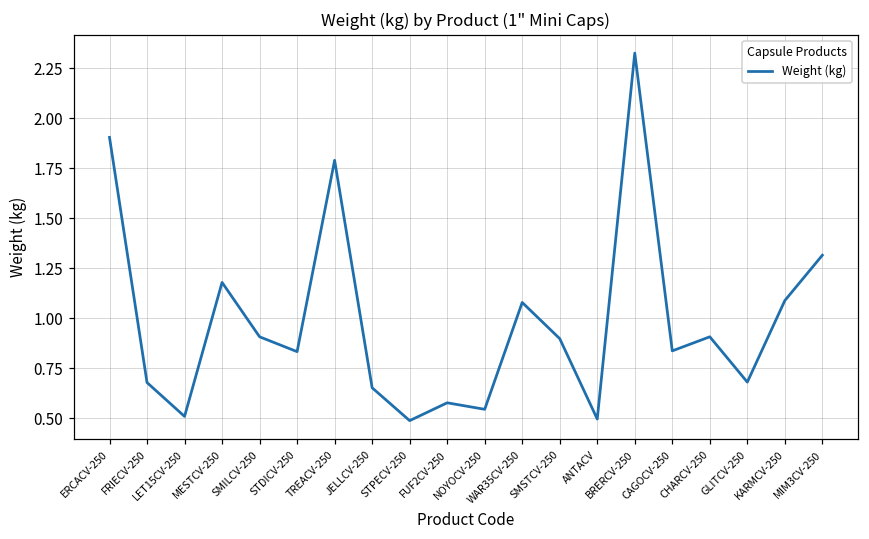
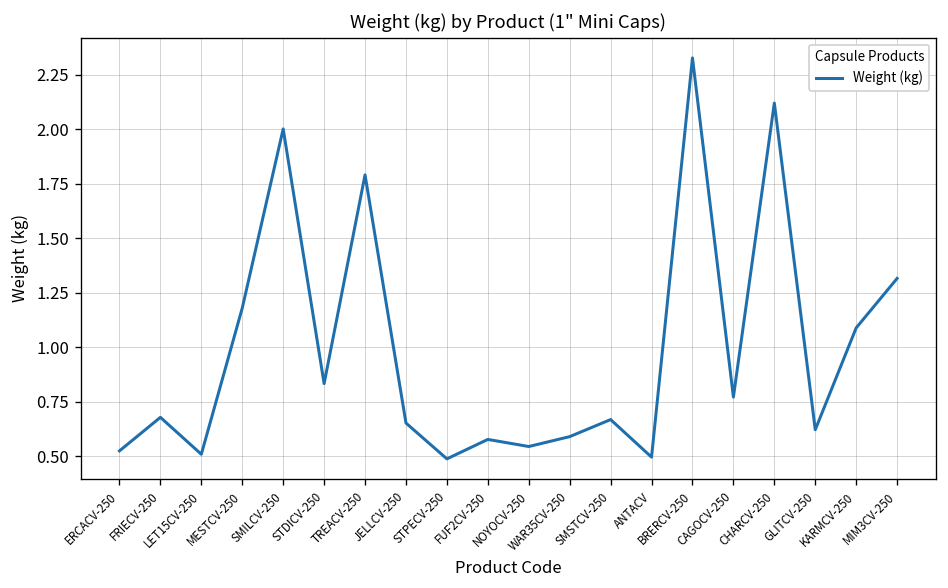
  {
-   "ERCACV-250": 1.91,
+   "ERCACV-250": 0.52,
    "FRIECV-250": 0.68,
    "LET15CV-250": 0.51,
    "MESTCV-250": 1.18,
-   "SMILCV-250": 0.91,
+   "SMILCV-250": 2.00,
    "STDICV-250": 0.83,
    "TREACV-250": 1.79,
    "JELLCV-250": 0.65,
    "STPECV-250": 0.49,
    "FUF2CV-250": 0.58,
    "NOYOCV-250": 0.54,
-   "WAR35CV-250": 1.08,
-   "SMSTCV-250": 0.90,
+   "WAR35CV-250": 0.59,
+   "SMSTCV-250": 0.67,
    "ANTACV": 0.50,
    "BRERCV-250": 2.33,
-   "CAGOCV-250": 0.84,
-   "CHARCV-250": 0.91,
-   "GLITCV-250": 0.68,
+   "CAGOCV-250": 0.77,
+   "CHARCV-250": 2.12,
+   "GLITCV-250": 0.62,
    "KARMCV-250": 1.09,
    "MIM3CV-250": 1.32
  }
